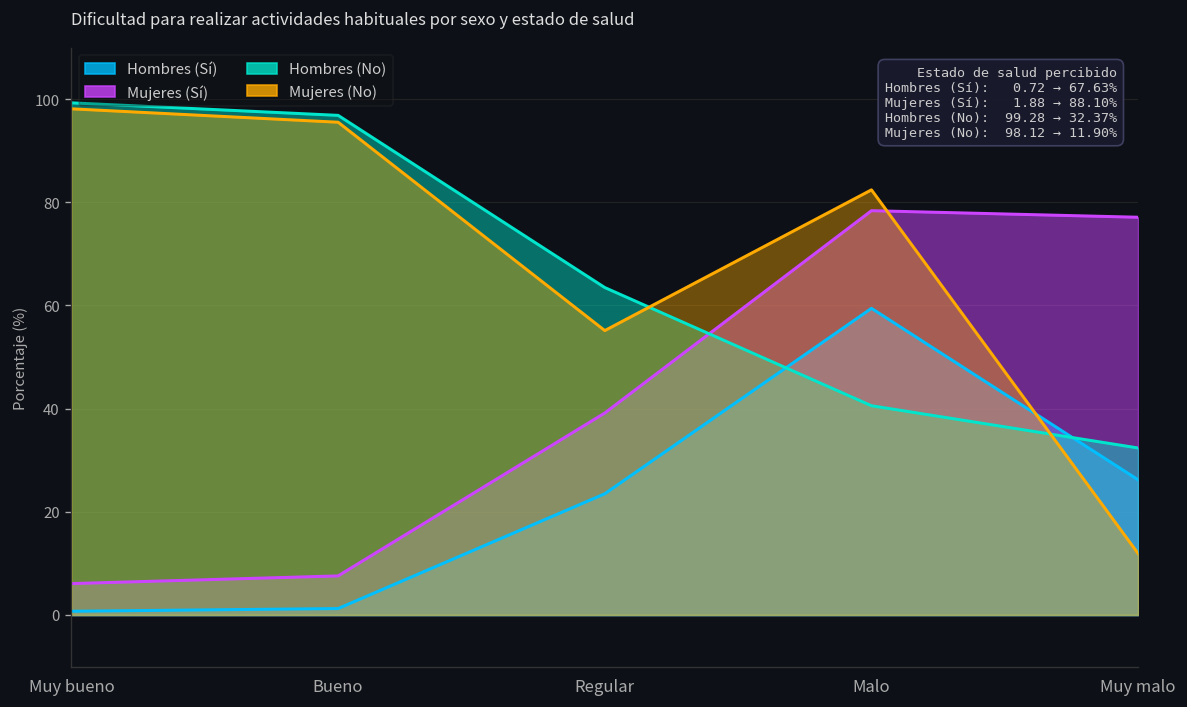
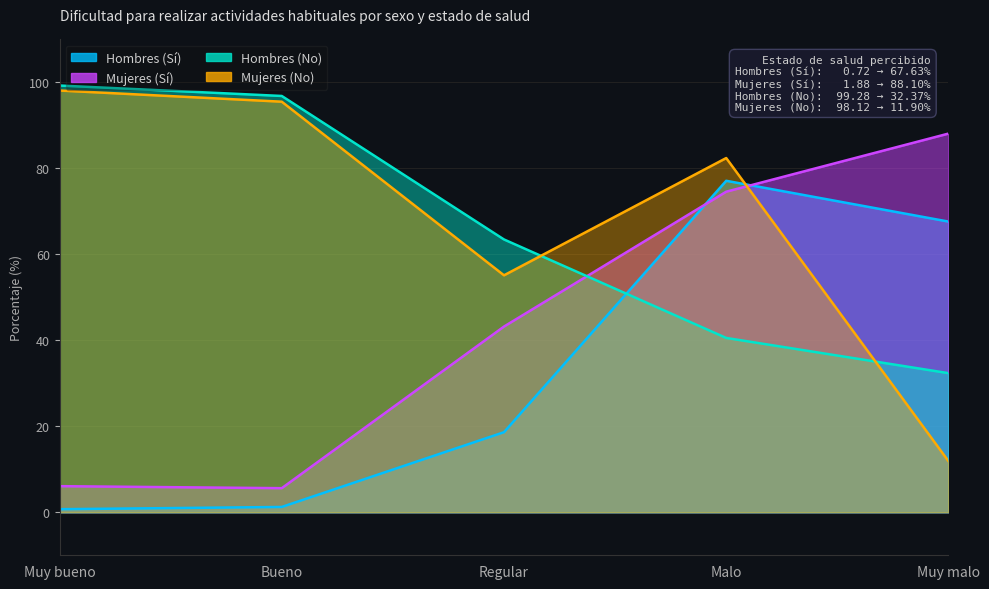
  {
    "Hombres (Sí)": {
      "Muy bueno": 1,
      "Bueno": 1,
-     "Regular": 23,
-     "Malo": 59,
-     "Muy malo": 26
+     "Regular": 19,
+     "Malo": 77,
+     "Muy malo": 68
    },
    "Mujeres (Sí)": {
      "Muy bueno": 6,
-     "Bueno": 8,
-     "Regular": 39,
-     "Malo": 78,
-     "Muy malo": 77
+     "Bueno": 6,
+     "Regular": 43,
+     "Malo": 75,
+     "Muy malo": 88
    },
    "Hombres (No)": {
      "Muy bueno": 99,
      "Bueno": 97,
      "Regular": 63,
      "Malo": 41,
      "Muy malo": 32
    },
    "Mujeres (No)": {
      "Muy bueno": 98,
      "Bueno": 96,
      "Regular": 55,
      "Malo": 82,
      "Muy malo": 12
    }
  }
